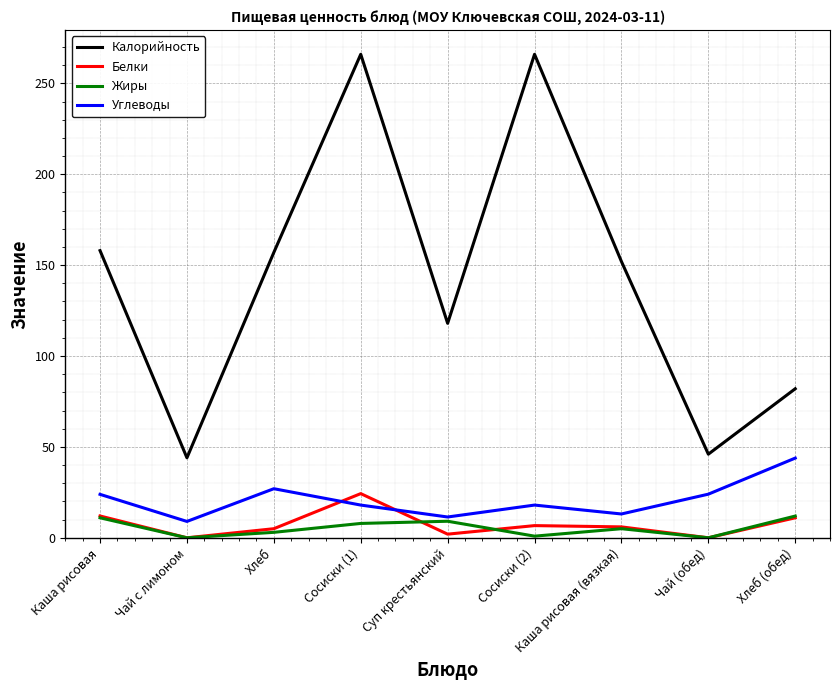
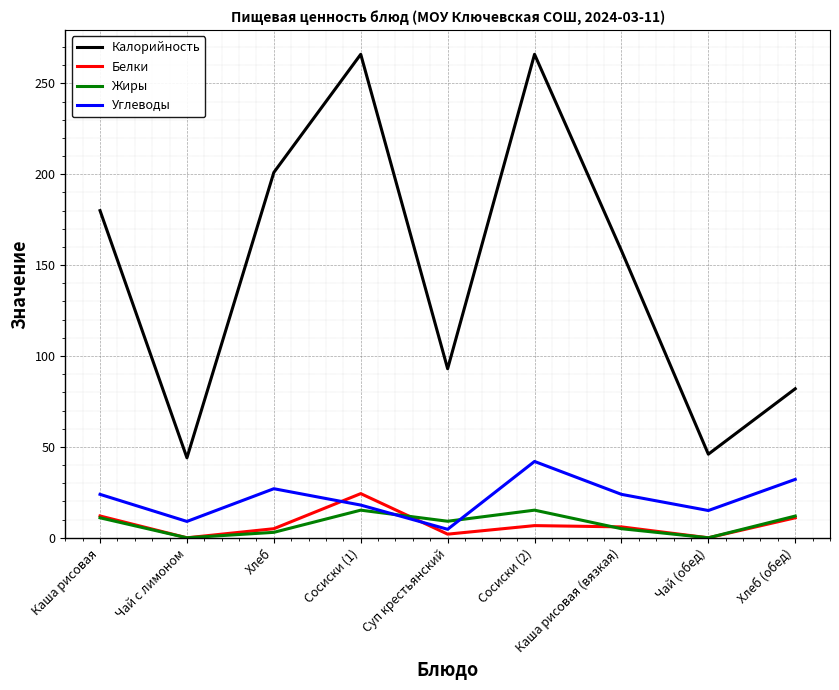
  {
    "Калорийность": {
-     "Каша рисовая": 158,
+     "Каша рисовая": 180,
      "Чай с лимоном": 44,
-     "Хлеб": 157,
+     "Хлеб": 201,
      "Сосиски (1)": 266,
-     "Суп крестьянский": 118,
+     "Суп крестьянский": 93,
      "Сосиски (2)": 266,
-     "Каша рисовая (вязкая)": 152,
+     "Каша рисовая (вязкая)": 158,
      "Чай (обед)": 46,
      "Хлеб (обед)": 82
    },
    "Белки": {
      "Хлеб": 5,
      "Сосиски (1)": 24,
      "Суп крестьянский": 2,
      "Сосиски (2)": 7
    },
    "Жиры": {
      "Хлеб": 3,
-     "Сосиски (1)": 8,
+     "Сосиски (1)": 15,
      "Суп крестьянский": 9,
-     "Сосиски (2)": 1
+     "Сосиски (2)": 15
    },
    "Углеводы": {
      "Каша рисовая": 24,
      "Чай с лимоном": 9,
      "Хлеб": 27,
      "Сосиски (1)": 18,
-     "Суп крестьянский": 11,
-     "Сосиски (2)": 18,
-     "Каша рисовая (вязкая)": 13,
-     "Чай (обед)": 24,
-     "Хлеб (обед)": 44
+     "Суп крестьянский": 5,
+     "Сосиски (2)": 42,
+     "Каша рисовая (вязкая)": 24,
+     "Чай (обед)": 15,
+     "Хлеб (обед)": 32
    }
  }
